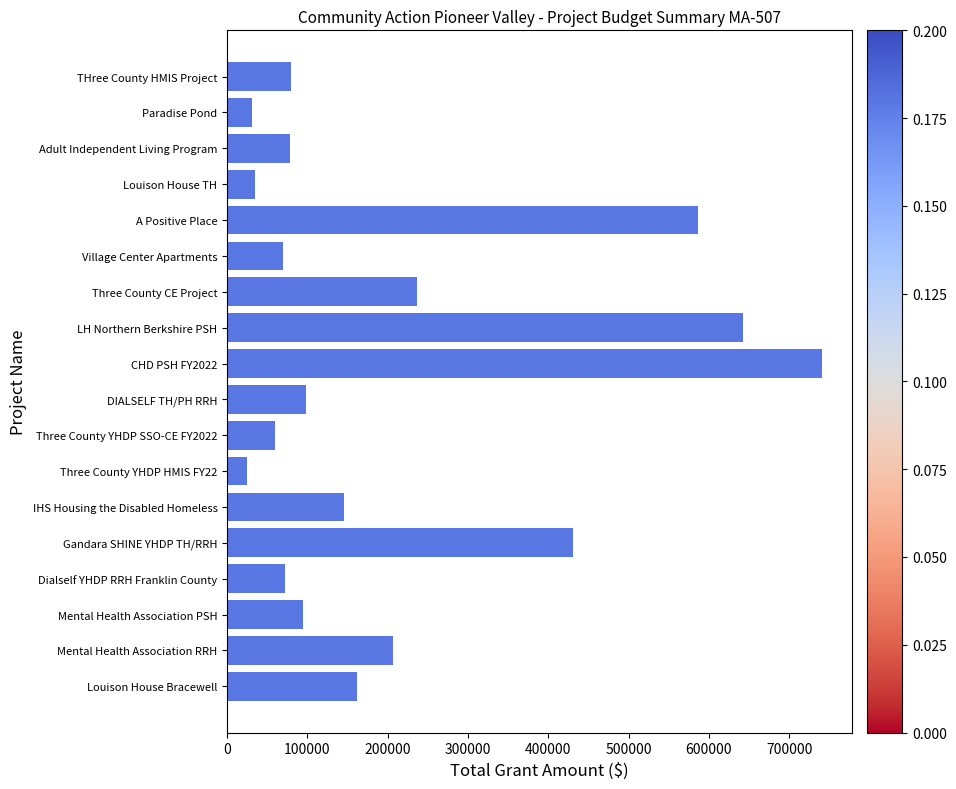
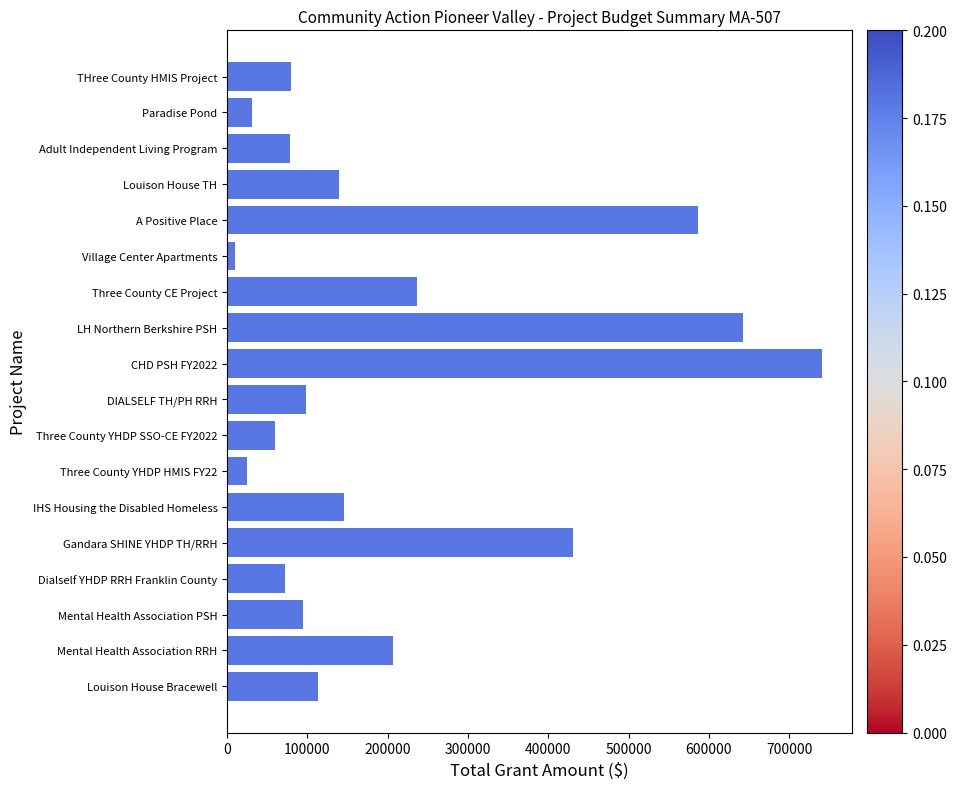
  {
    "THree County HMIS Project": 80000,
    "Paradise Pond": 30000,
    "Adult Independent Living Program": 80000,
-   "Louison House TH": 30000,
+   "Louison House TH": 140000,
    "A Positive Place": 590000,
-   "Village Center Apartments": 70000,
+   "Village Center Apartments": 10000,
    "Three County CE Project": 240000,
    "LH Northern Berkshire PSH": 640000,
    "CHD PSH FY2022": 740000,
    "DIALSELF TH/PH RRH": 100000,
    "Three County YHDP SSO-CE FY2022": 60000,
    "Three County YHDP HMIS FY22": 30000,
    "IHS Housing the Disabled Homeless": 150000,
    "Gandara SHINE YHDP TH/RRH": 430000,
    "Dialself YHDP RRH Franklin County": 70000,
    "Mental Health Association PSH": 90000,
    "Mental Health Association RRH": 210000,
-   "Louison House Bracewell": 160000
+   "Louison House Bracewell": 110000
  }
